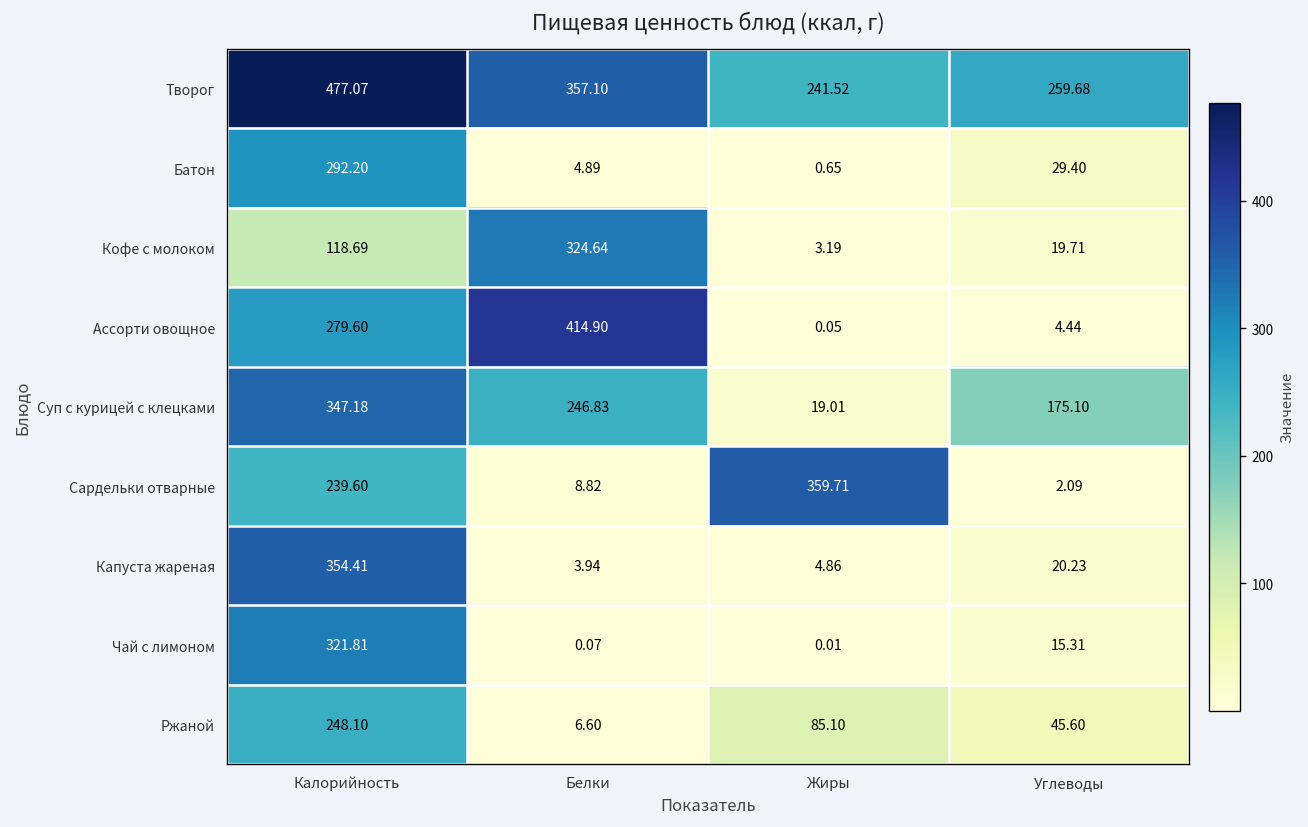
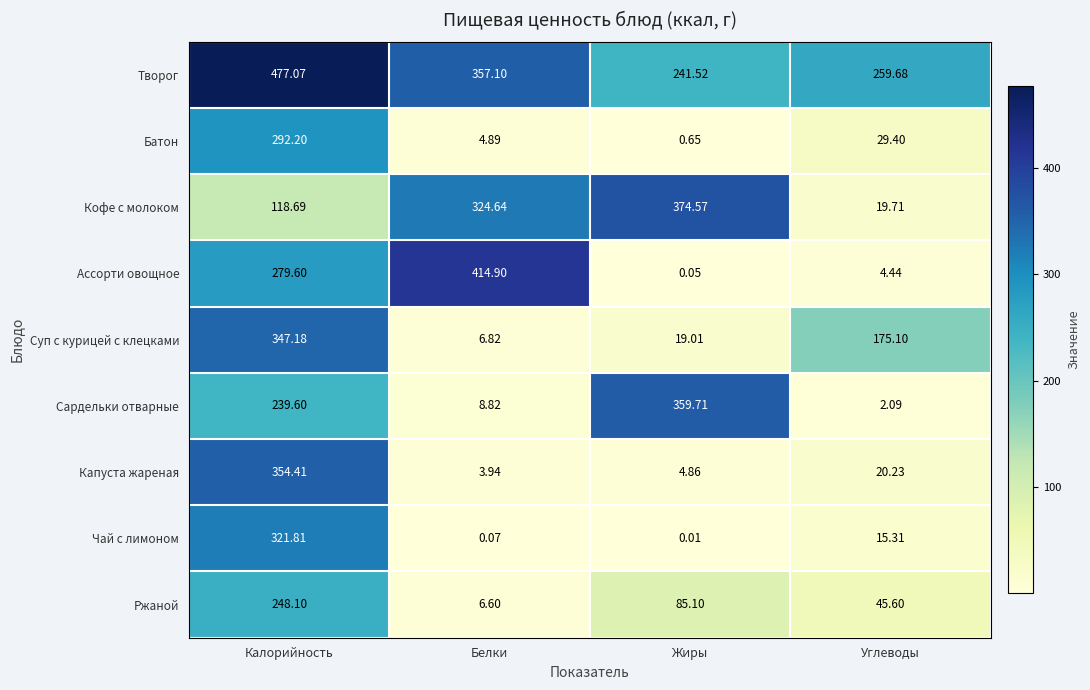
  {
    "Творог": {
      "Калорийность": 477.07,
      "Белки": 357.10,
      "Жиры": 241.52,
      "Углеводы": 259.68
    },
    "Батон": {
      "Калорийность": 292.20,
      "Белки": 4.89,
      "Жиры": 0.65,
      "Углеводы": 29.40
    },
    "Кофе с молоком": {
      "Калорийность": 118.69,
      "Белки": 324.64,
-     "Жиры": 3.19,
+     "Жиры": 374.57,
      "Углеводы": 19.71
    },
    "Ассорти овощное": {
      "Калорийность": 279.60,
      "Белки": 414.90,
      "Жиры": 0.05,
      "Углеводы": 4.44
    },
    "Суп с курицей с клецками": {
      "Калорийность": 347.18,
-     "Белки": 246.83,
+     "Белки": 6.82,
      "Жиры": 19.01,
      "Углеводы": 175.10
    },
    "Сардельки отварные": {
      "Калорийность": 239.60,
      "Белки": 8.82,
      "Жиры": 359.71,
      "Углеводы": 2.09
    },
    "Капуста жареная": {
      "Калорийность": 354.41,
      "Белки": 3.94,
      "Жиры": 4.86,
      "Углеводы": 20.23
    },
    "Чай с лимоном": {
      "Калорийность": 321.81,
      "Белки": 0.07,
      "Жиры": 0.01,
      "Углеводы": 15.31
    },
    "Ржаной": {
      "Калорийность": 248.10,
      "Белки": 6.60,
      "Жиры": 85.10,
      "Углеводы": 45.60
    }
  }
